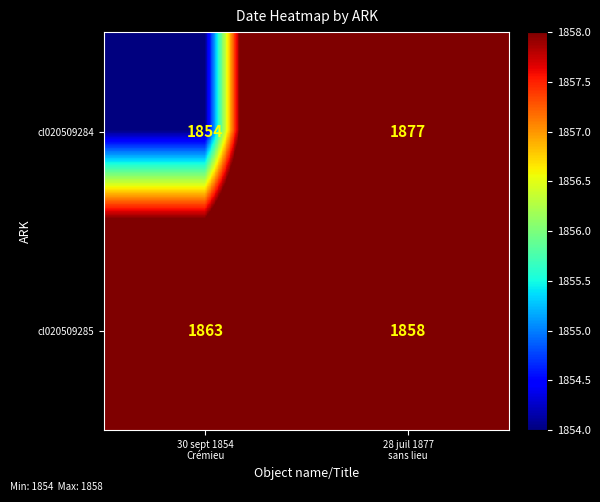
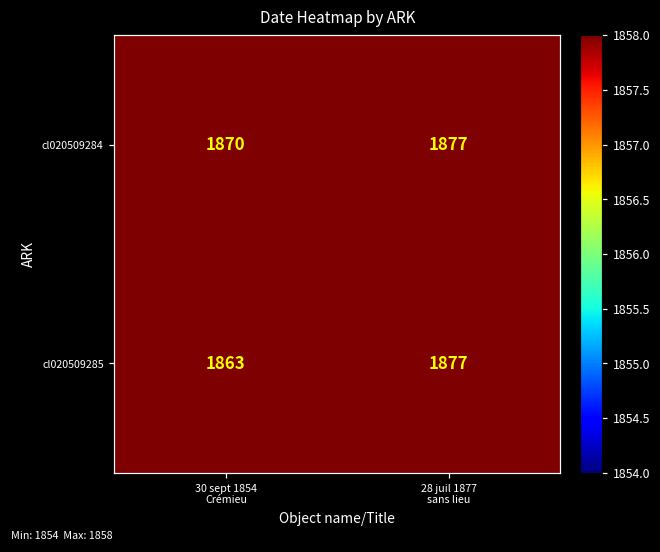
  {
    "cl020509284": {
-     "30 sept 1854 Crémieu": 1854,
+     "30 sept 1854 Crémieu": 1870,
      "28 juil 1877 sans lieu": 1877
    },
    "cl020509285": {
      "30 sept 1854 Crémieu": 1863,
-     "28 juil 1877 sans lieu": 1858
+     "28 juil 1877 sans lieu": 1877
    }
  }
